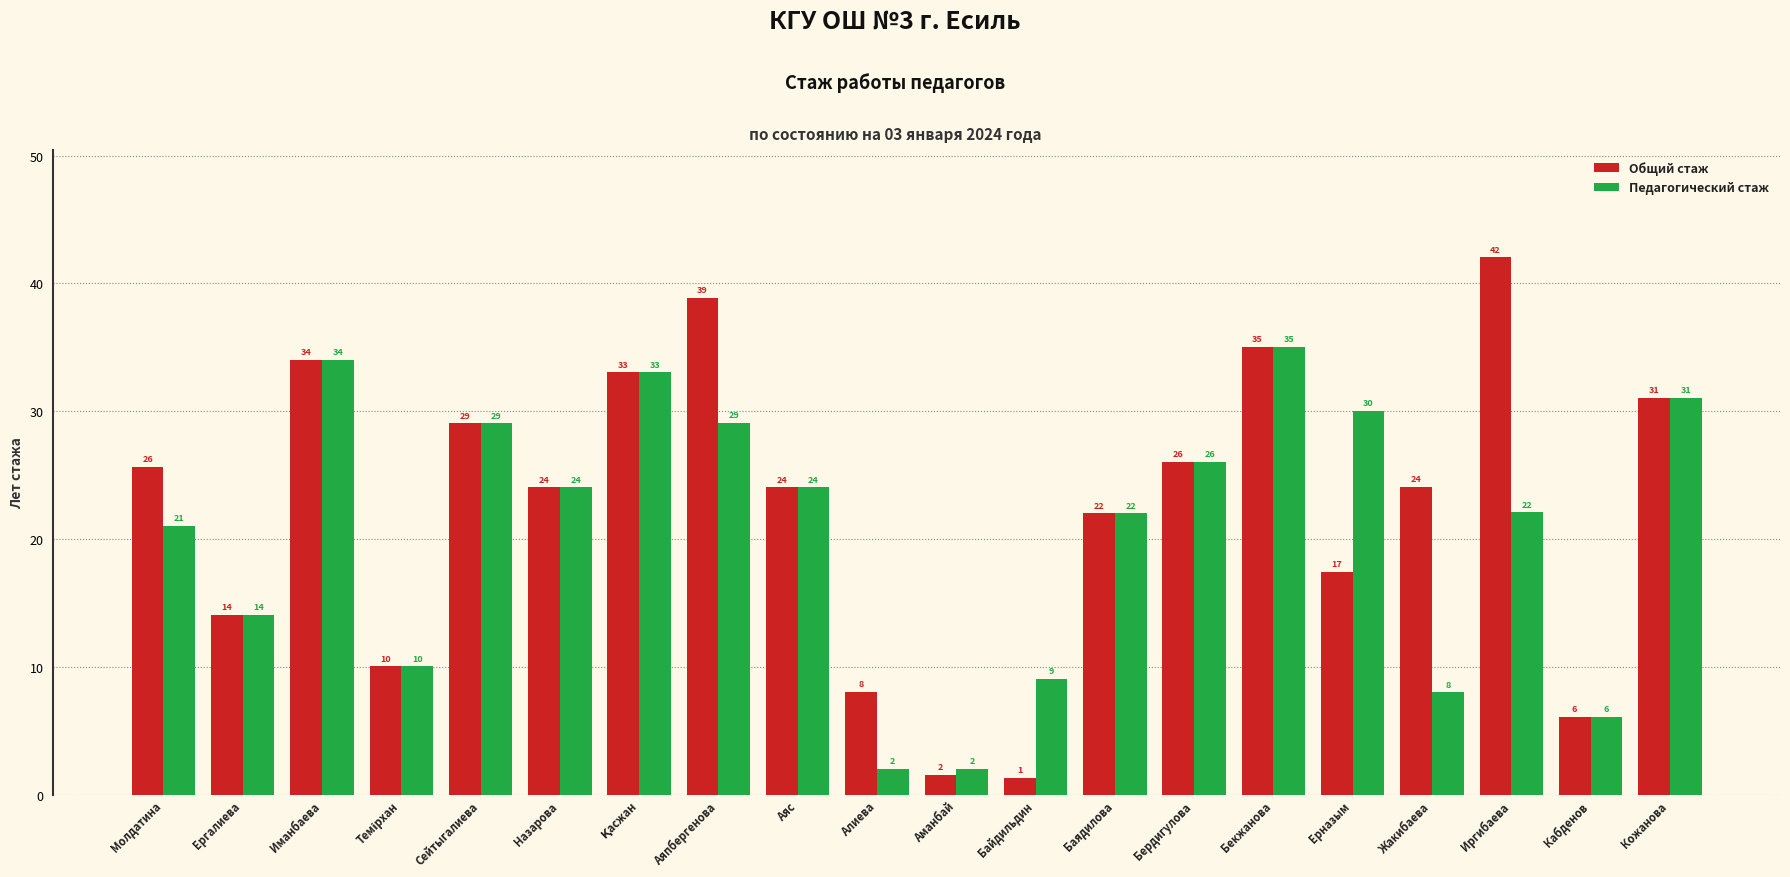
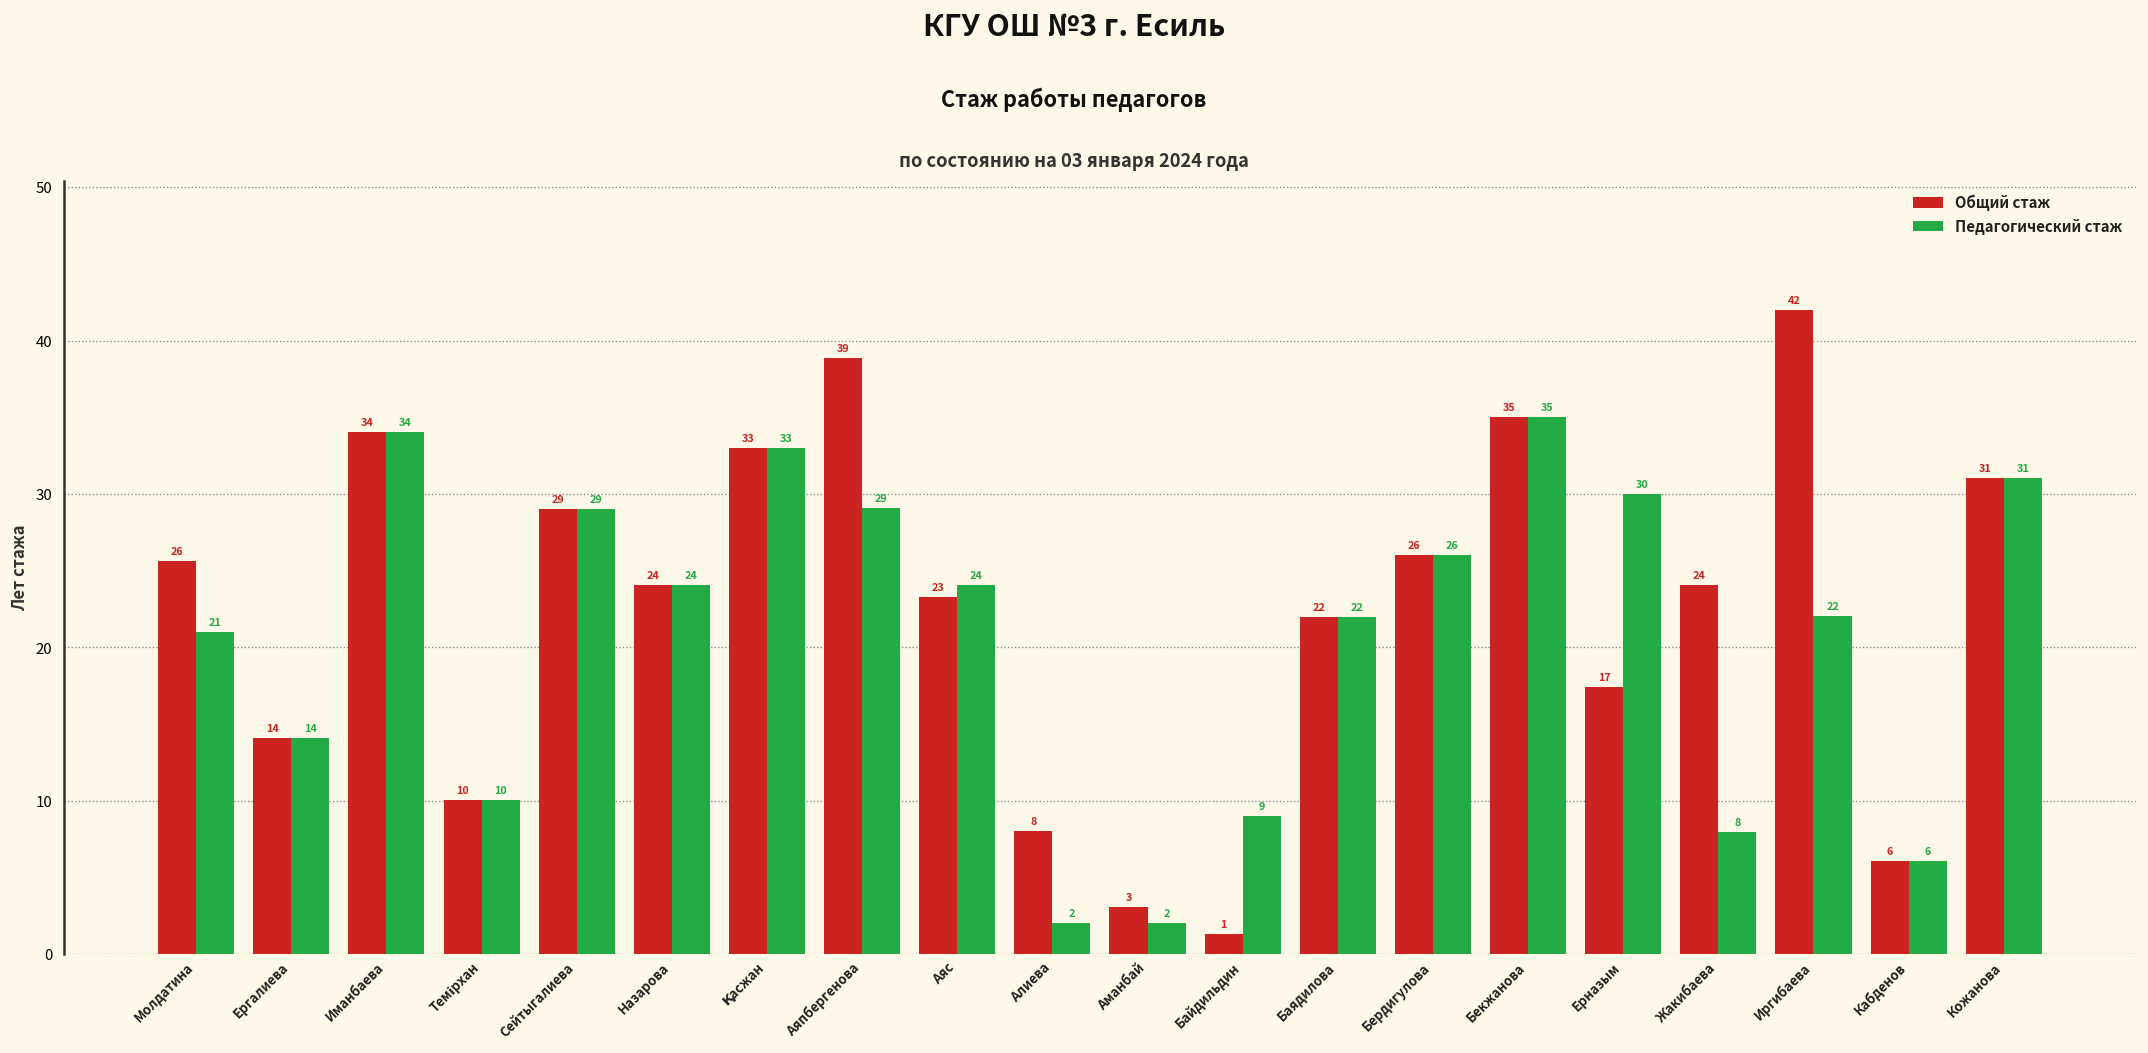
  {
    "Общий стаж": {
      "Молдатина": 26,
      "Ергалиева": 14,
      "Иманбаева": 34,
      "Темірхан": 10,
      "Сейтыгалиева": 29,
      "Назарова": 24,
      "Қасжан": 33,
      "Аяпбергенова": 39,
-     "Аяс": 24,
+     "Аяс": 23,
      "Алиева": 8,
-     "Аманбай": 2,
+     "Аманбай": 3,
      "Байдильдин": 1,
      "Баядилова": 22,
      "Бердигулова": 26,
      "Бекжанова": 35,
      "Ерназым": 17,
      "Жакибаева": 24,
      "Иргибаева": 42,
      "Кабденов": 6,
      "Кожанова": 31
    },
    "Педагогический стаж": {
      "Молдатина": 21,
      "Ергалиева": 14,
      "Иманбаева": 34,
      "Темірхан": 10,
      "Сейтыгалиева": 29,
      "Назарова": 24,
      "Қасжан": 33,
      "Аяпбергенова": 29,
      "Аяс": 24,
      "Алиева": 2,
      "Аманбай": 2,
      "Байдильдин": 9,
      "Баядилова": 22,
      "Бердигулова": 26,
      "Бекжанова": 35,
      "Ерназым": 30,
      "Жакибаева": 8,
      "Иргибаева": 22,
      "Кабденов": 6,
      "Кожанова": 31
    }
  }
